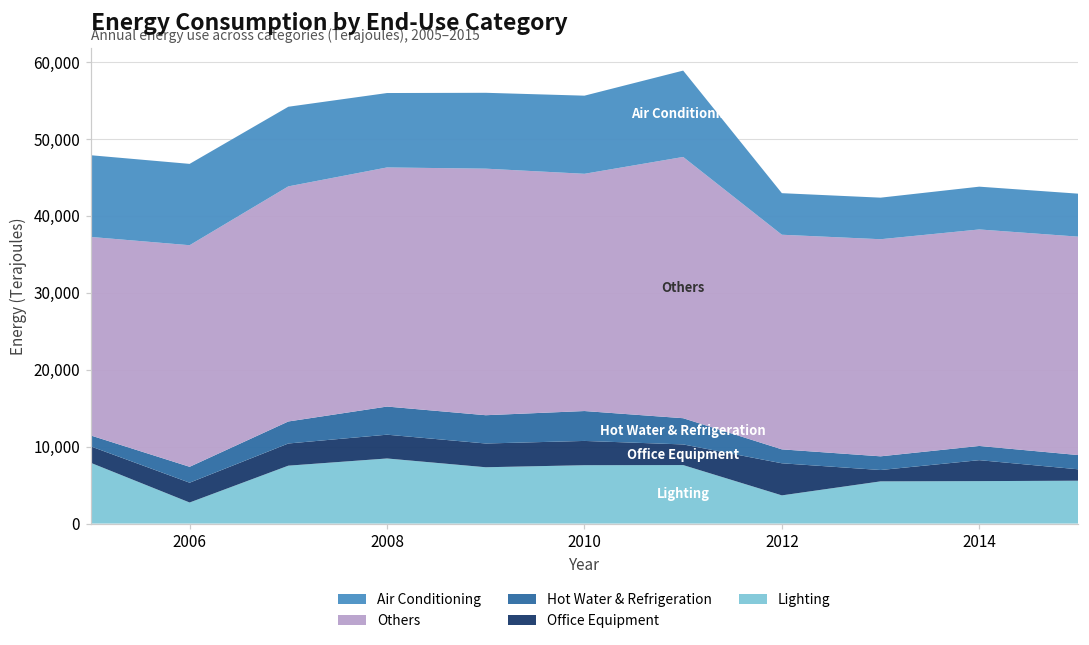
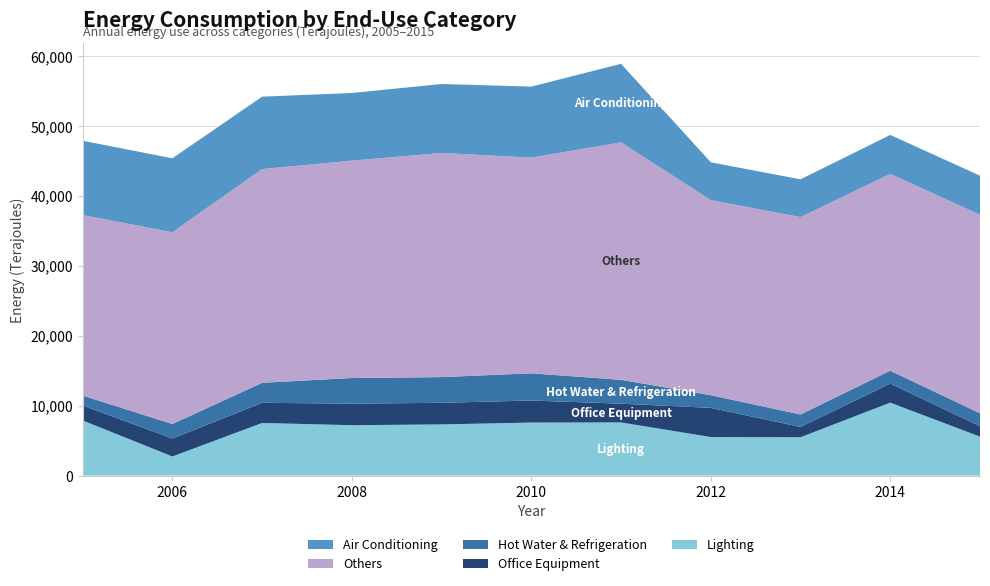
  {
    "Lighting": {
      "2006": "3,000",
-     "2008": "8,000",
+     "2008": "7,000",
      "2010": "8,000",
-     "2012": "4,000",
-     "2014": "6,000"
+     "2012": "6,000",
+     "2014": "10,000"
    },
    "Office Equipment": {
      "2006": "3,000",
      "2008": "3,000",
      "2010": "3,000",
      "2012": "4,000",
      "2014": "3,000"
    },
    "Others": {
-     "2006": "29,000",
+     "2006": "27,000",
      "2008": "31,000",
      "2010": "31,000",
      "2012": "28,000",
      "2014": "28,000"
    }
  }
